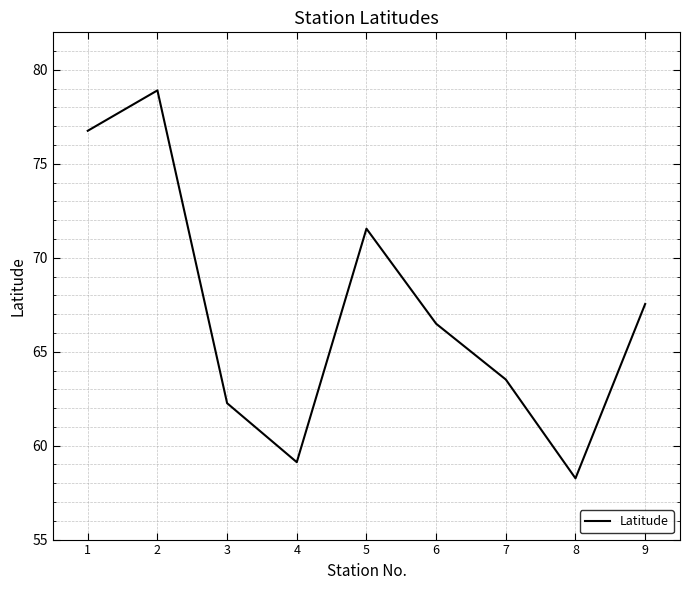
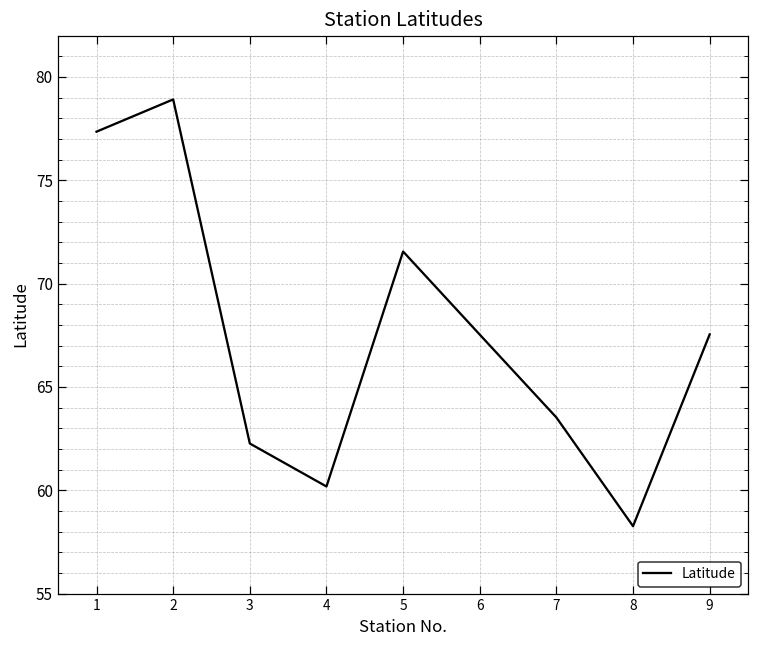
  {
-   "1": 76.8,
+   "1": 77.4,
    "2": 78.9,
    "3": 62.3,
-   "4": 59.1,
+   "4": 60.2,
    "5": 71.6,
-   "6": 66.5,
+   "6": 67.5,
    "7": 63.5,
    "8": 58.3,
    "9": 67.5
  }
